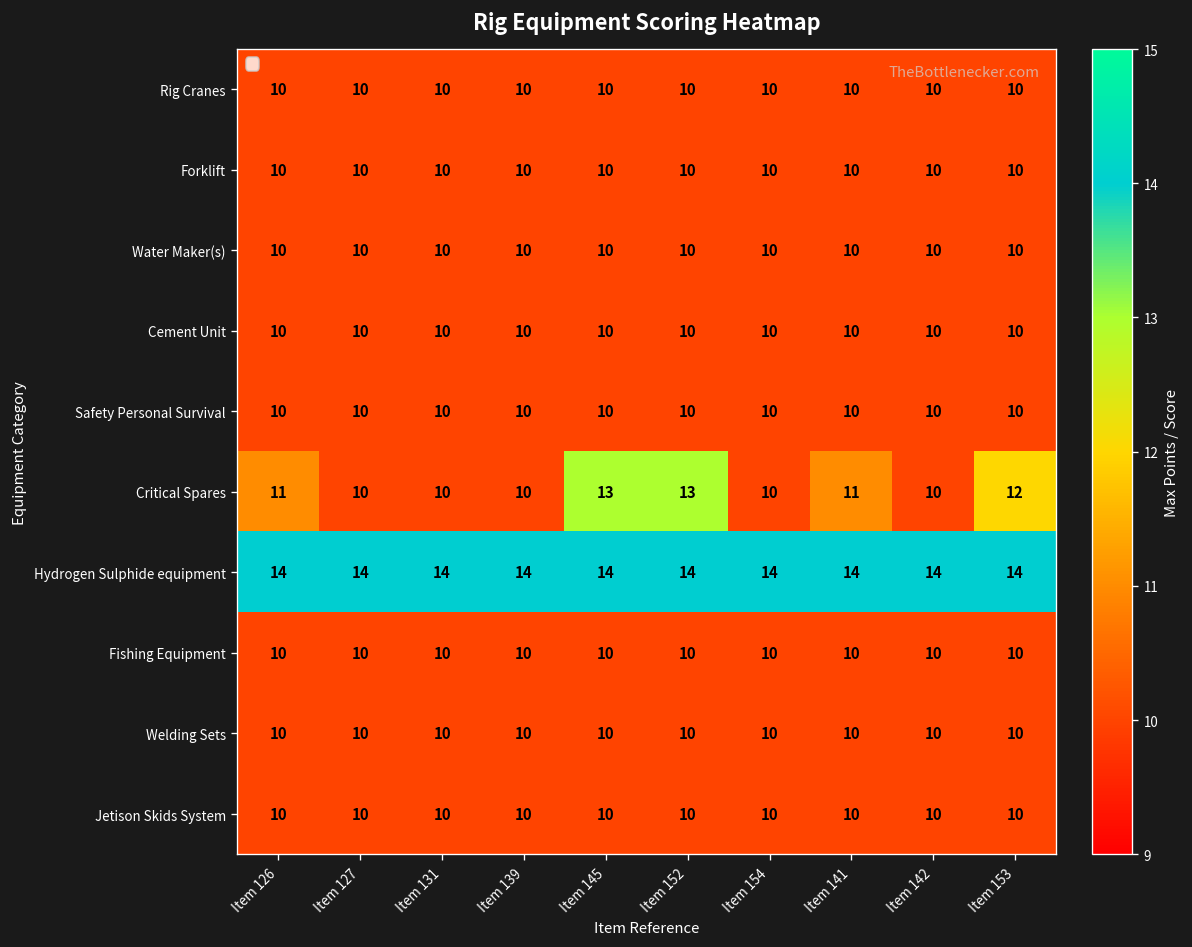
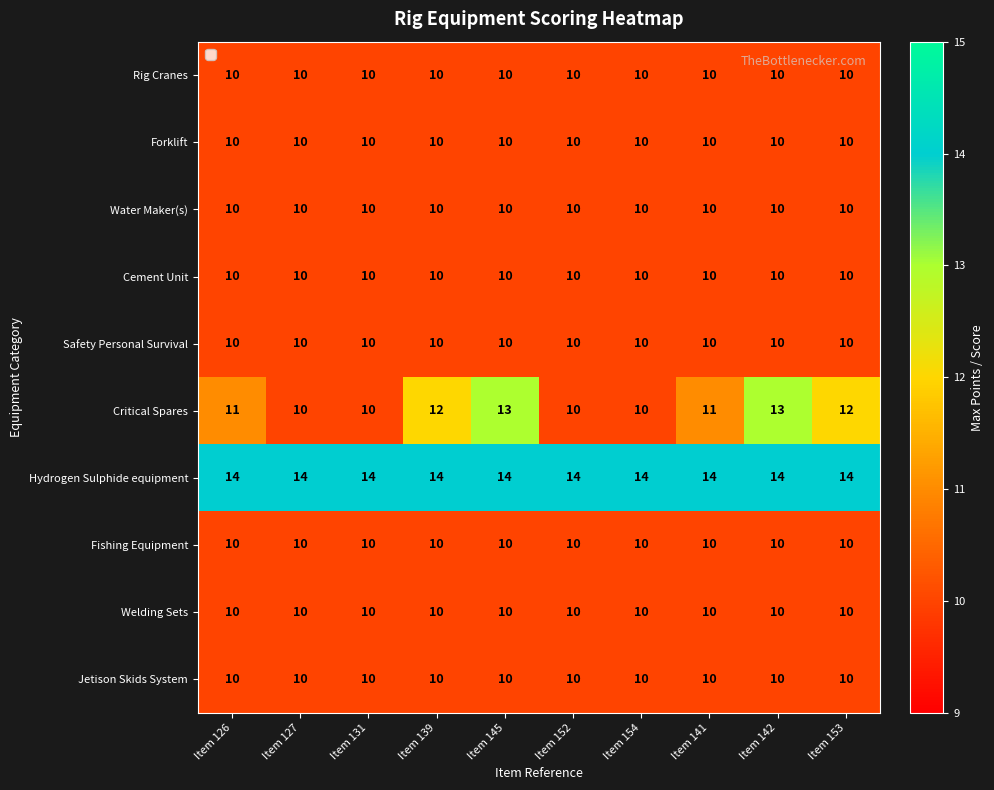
  {
    "Rig Cranes": {
      "Item 126": 10,
      "Item 127": 10,
      "Item 131": 10,
      "Item 139": 10,
      "Item 145": 10,
      "Item 152": 10,
      "Item 154": 10,
      "Item 141": 10,
      "Item 153": 10
    },
    "Forklift": {
      "Item 126": 10,
      "Item 127": 10,
      "Item 131": 10,
      "Item 139": 10,
      "Item 145": 10,
      "Item 152": 10,
      "Item 154": 10,
      "Item 141": 10,
      "Item 142": 10,
      "Item 153": 10
    },
    "Water Maker(s)": {
      "Item 126": 10,
      "Item 127": 10,
      "Item 131": 10,
      "Item 139": 10,
      "Item 145": 10,
      "Item 152": 10,
      "Item 154": 10,
      "Item 141": 10,
      "Item 142": 10,
      "Item 153": 10
    },
    "Cement Unit": {
      "Item 126": 10,
      "Item 127": 10,
      "Item 131": 10,
      "Item 139": 10,
      "Item 145": 10,
      "Item 152": 10,
      "Item 154": 10,
      "Item 141": 10,
      "Item 142": 10,
      "Item 153": 10
    },
    "Safety Personal Survival": {
      "Item 126": 10,
      "Item 127": 10,
      "Item 131": 10,
      "Item 139": 10,
      "Item 145": 10,
      "Item 152": 10,
      "Item 154": 10,
      "Item 141": 10,
      "Item 142": 10,
      "Item 153": 10
    },
    "Critical Spares": {
      "Item 126": 11,
      "Item 127": 10,
      "Item 131": 10,
-     "Item 139": 10,
+     "Item 139": 12,
      "Item 145": 13,
-     "Item 152": 13,
+     "Item 152": 10,
      "Item 154": 10,
      "Item 141": 11,
-     "Item 142": 10,
+     "Item 142": 13,
      "Item 153": 12
    },
    "Hydrogen Sulphide equipment": {
      "Item 126": 14,
      "Item 127": 14,
      "Item 131": 14,
      "Item 139": 14,
      "Item 145": 14,
      "Item 152": 14,
      "Item 154": 14,
      "Item 141": 14,
      "Item 142": 14,
      "Item 153": 14
    },
    "Fishing Equipment": {
      "Item 126": 10,
      "Item 127": 10,
      "Item 131": 10,
      "Item 139": 10,
      "Item 145": 10,
      "Item 152": 10,
      "Item 154": 10,
      "Item 141": 10,
      "Item 142": 10,
      "Item 153": 10
    },
    "Welding Sets": {
      "Item 126": 10,
      "Item 127": 10,
      "Item 131": 10,
      "Item 139": 10,
      "Item 145": 10,
      "Item 152": 10,
      "Item 154": 10,
      "Item 141": 10,
      "Item 142": 10,
      "Item 153": 10
    },
    "Jetison Skids System": {
      "Item 126": 10,
      "Item 127": 10,
      "Item 131": 10,
      "Item 139": 10,
      "Item 145": 10,
      "Item 152": 10,
      "Item 154": 10,
      "Item 141": 10,
      "Item 142": 10,
      "Item 153": 10
    }
  }
